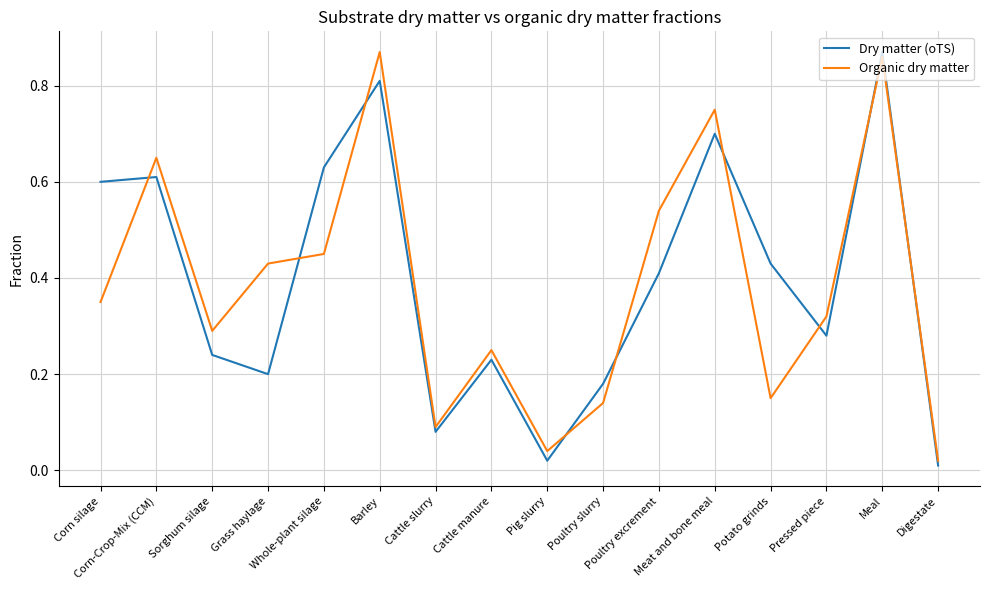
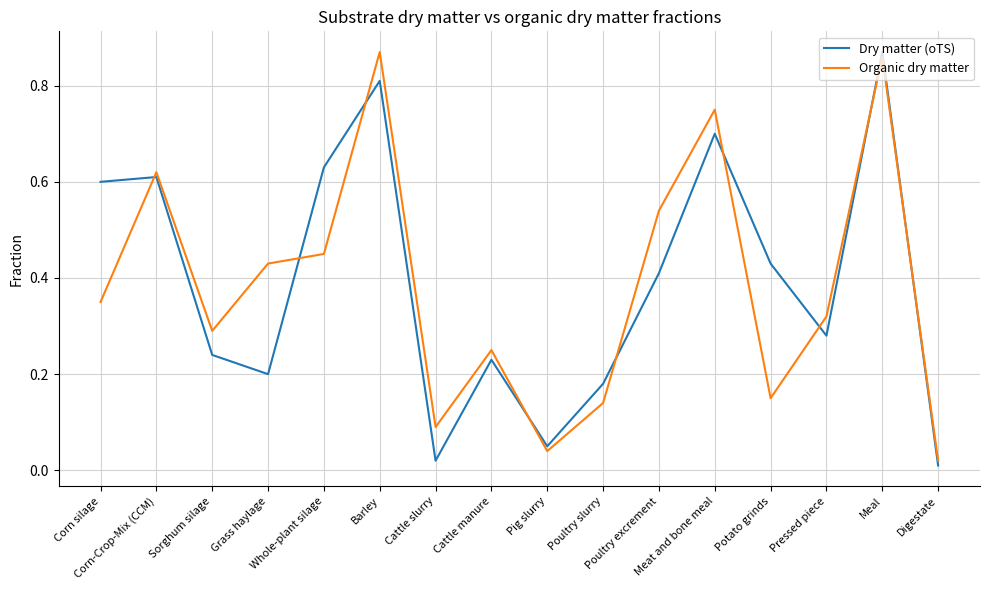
  {
    "Dry matter (oTS)": {
      "Corn silage": 0.60,
      "Corn-Crop-Mix (CCM)": 0.61,
      "Sorghum silage": 0.24,
      "Grass haylage": 0.20,
      "Whole-plant silage": 0.63,
      "Barley": 0.81,
-     "Cattle slurry": 0.08,
+     "Cattle slurry": 0.02,
      "Cattle manure": 0.23,
-     "Pig slurry": 0.02,
+     "Pig slurry": 0.05,
      "Poultry slurry": 0.18,
      "Poultry excrement": 0.41,
      "Meat and bone meal": 0.70,
      "Potato grinds": 0.43,
      "Pressed piece": 0.28,
      "Digestate": 0.01
    },
    "Organic dry matter": {
      "Corn silage": 0.35,
-     "Corn-Crop-Mix (CCM)": 0.65,
+     "Corn-Crop-Mix (CCM)": 0.62,
      "Sorghum silage": 0.29,
      "Grass haylage": 0.43,
      "Whole-plant silage": 0.45,
      "Barley": 0.87,
      "Cattle slurry": 0.09,
      "Cattle manure": 0.25,
      "Pig slurry": 0.04,
      "Poultry slurry": 0.14,
      "Poultry excrement": 0.54,
      "Meat and bone meal": 0.75,
      "Potato grinds": 0.15,
      "Pressed piece": 0.32,
      "Digestate": 0.02
    }
  }
